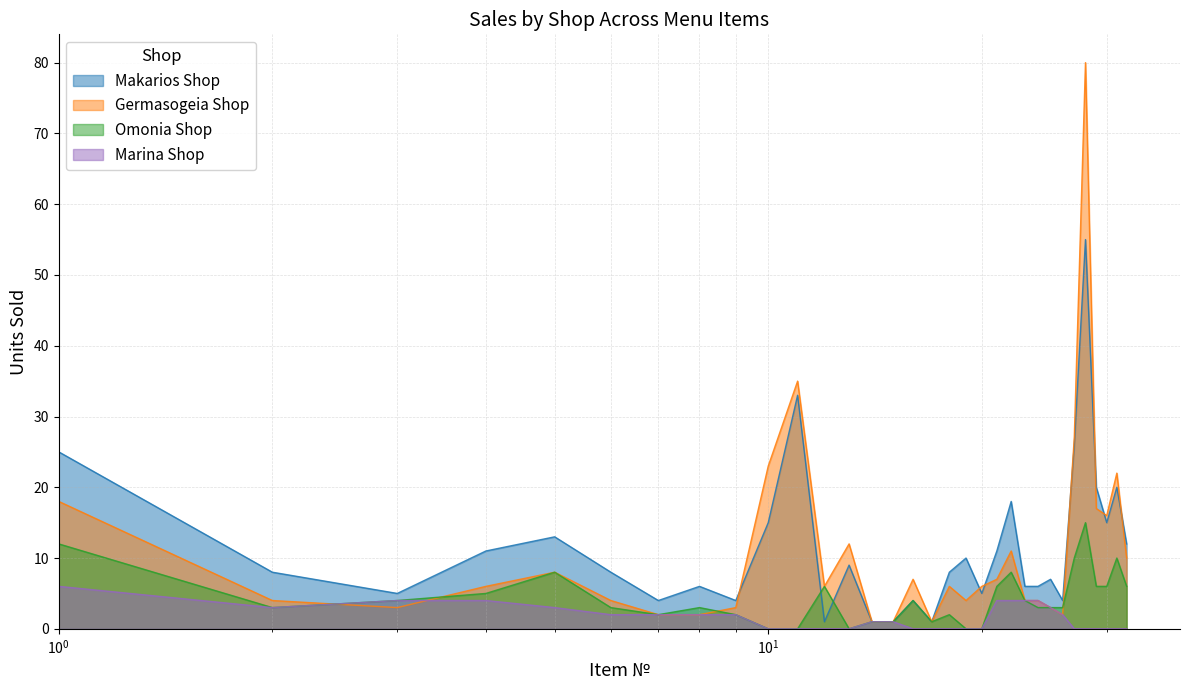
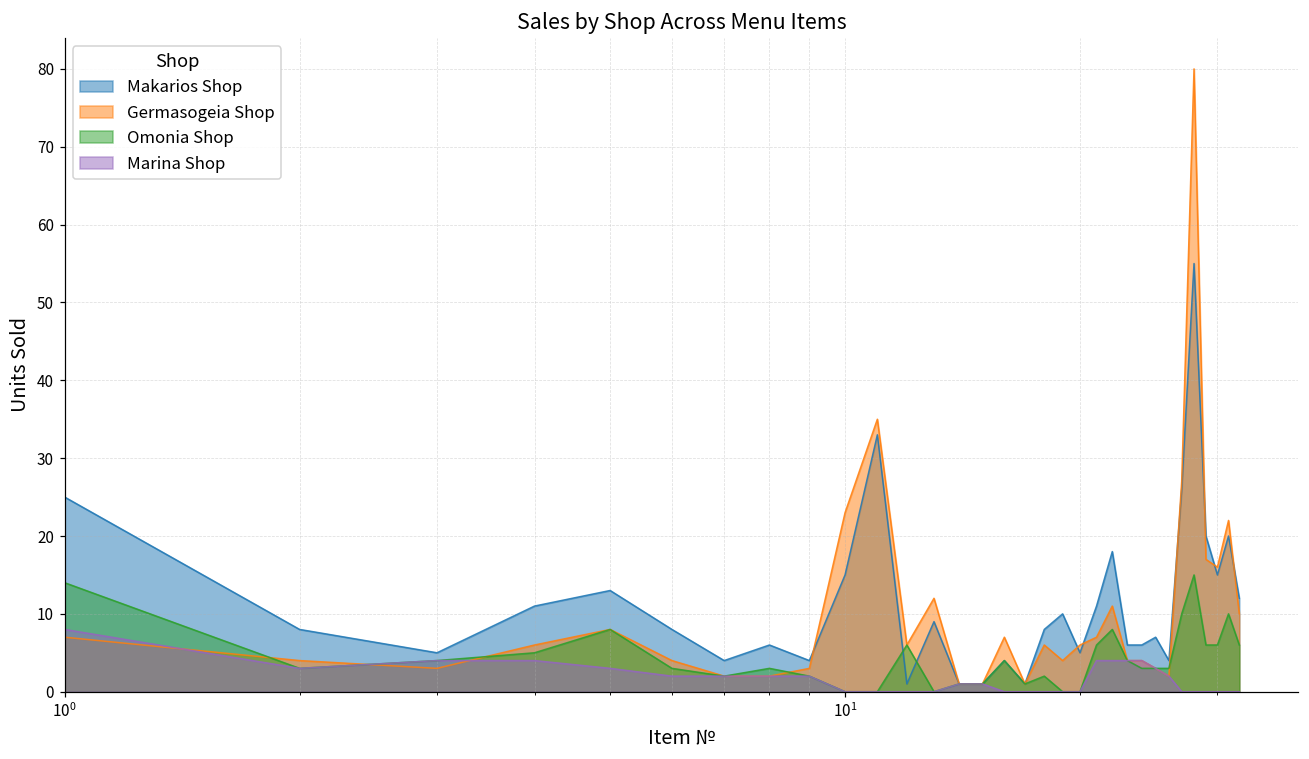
  {
    "Makarios Shop": {
      "10^0": 25,
      "10^1": 15
    },
    "Germasogeia Shop": {
-     "10^0": 18,
+     "10^0": 7,
      "10^1": 23
    },
    "Omonia Shop": {
-     "10^0": 12
+     "10^0": 14
    },
    "Marina Shop": {
-     "10^0": 6
+     "10^0": 8
    }
  }
